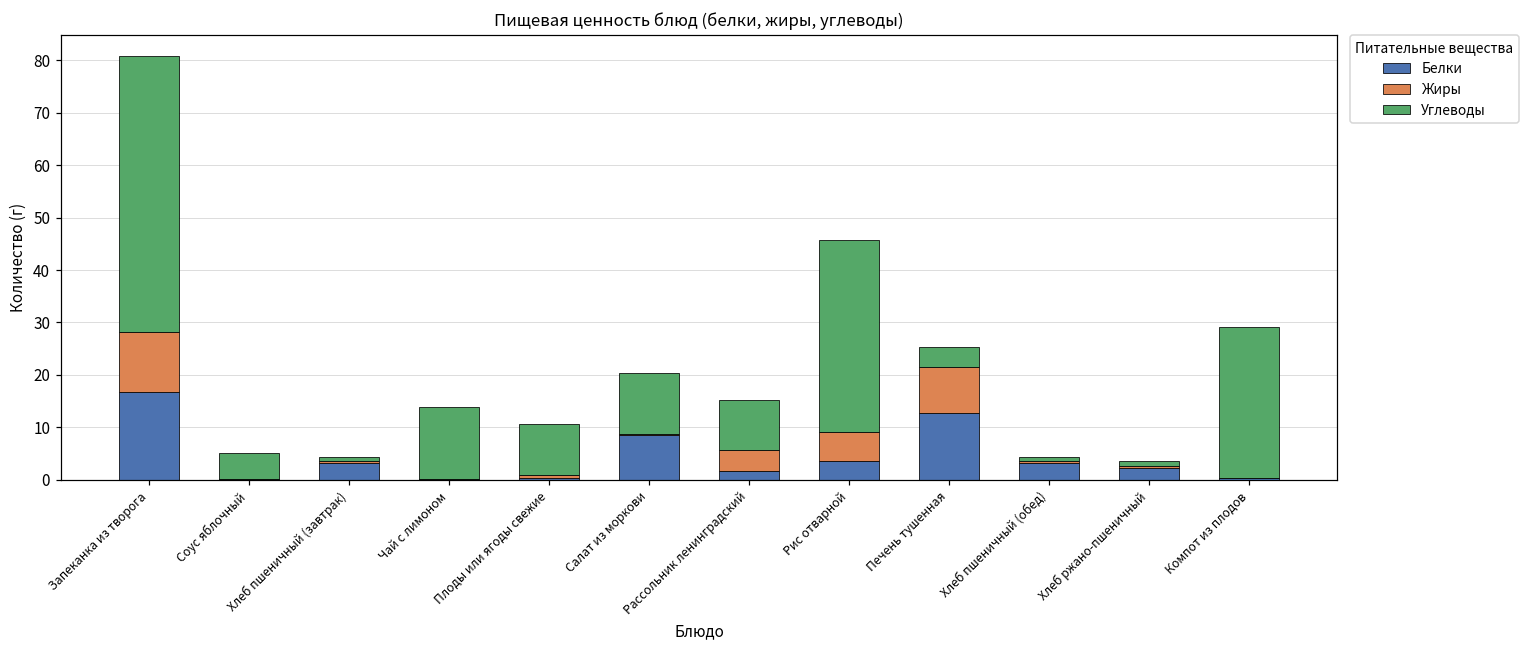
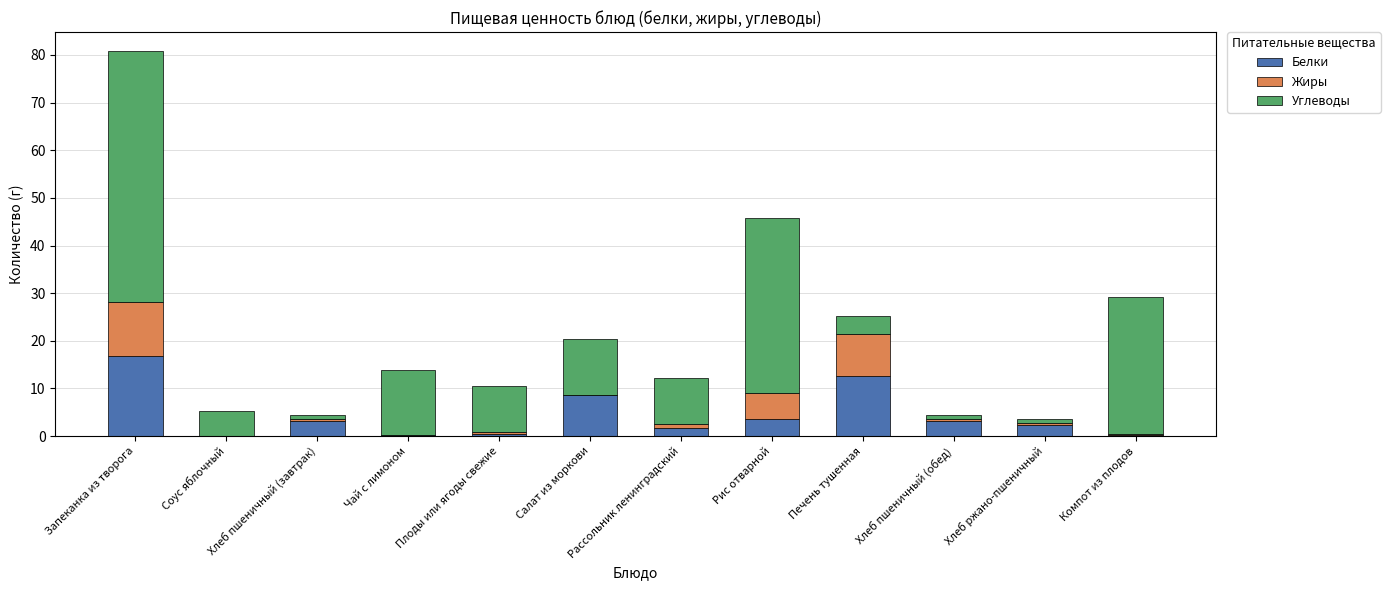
  {
    "Белки": {
      "Запеканка из творога": 17,
      "Хлеб пшеничный (завтрак)": 3,
      "Салат из моркови": 9,
      "Рассольник ленинградский": 2,
      "Рис отварной": 4,
      "Печень тушенная": 13,
      "Хлеб пшеничный (обед)": 3,
      "Хлеб ржано-пшеничный": 2
    },
    "Жиры": {
      "Запеканка из творога": 11,
-     "Рассольник ленинградский": 4,
+     "Рассольник ленинградский": 1,
      "Рис отварной": 5,
      "Печень тушенная": 9
    },
    "Углеводы": {
      "Запеканка из творога": 53,
      "Соус яблочный": 5,
      "Хлеб пшеничный (завтрак)": 1,
      "Чай с лимоном": 14,
      "Плоды или ягоды свежие": 10,
      "Салат из моркови": 12,
      "Рассольник ленинградский": 10,
      "Рис отварной": 37,
      "Печень тушенная": 4,
      "Хлеб пшеничный (обед)": 1,
      "Хлеб ржано-пшеничный": 1,
      "Компот из плодов": 29
    }
  }
